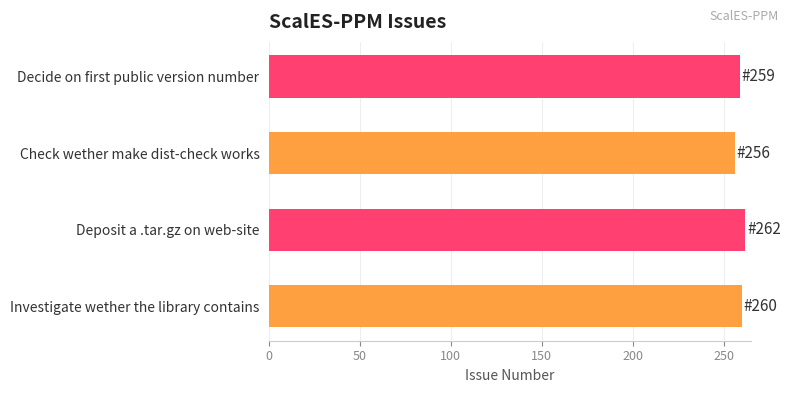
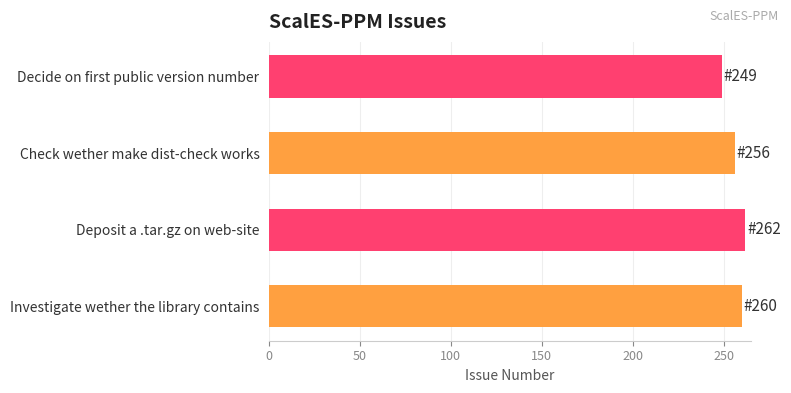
  {
-   "Decide on first public version number": 259,
+   "Decide on first public version number": 249,
    "Check wether make dist-check works": 256,
    "Deposit a .tar.gz on web-site": 262,
    "Investigate wether the library contains": 260
  }
